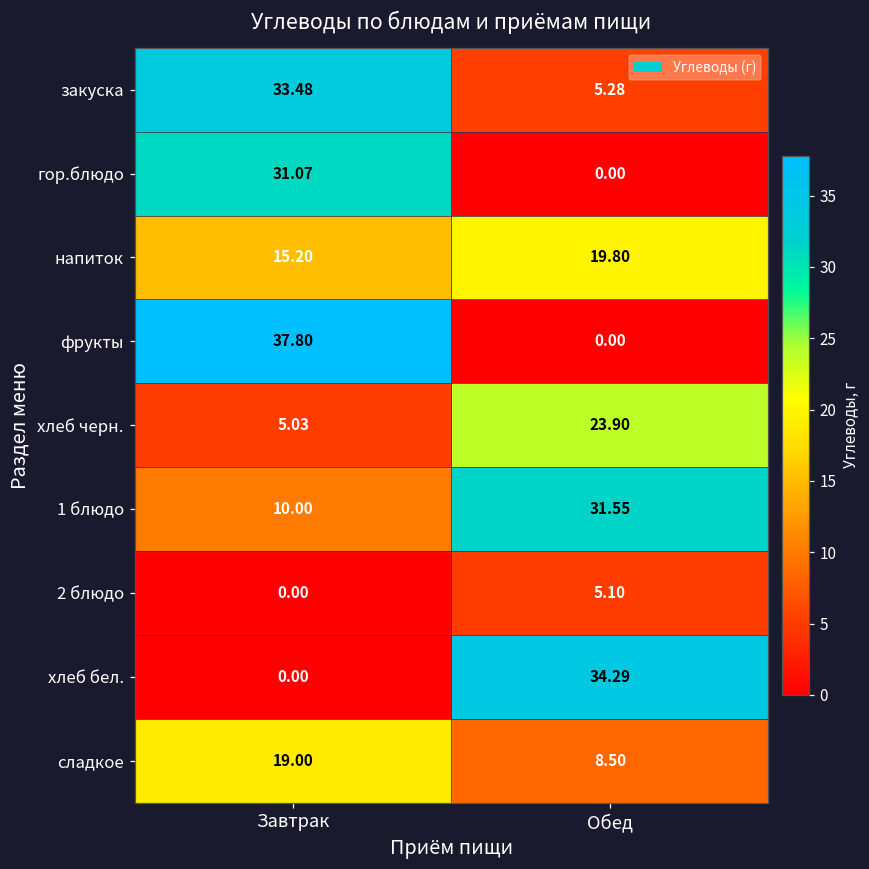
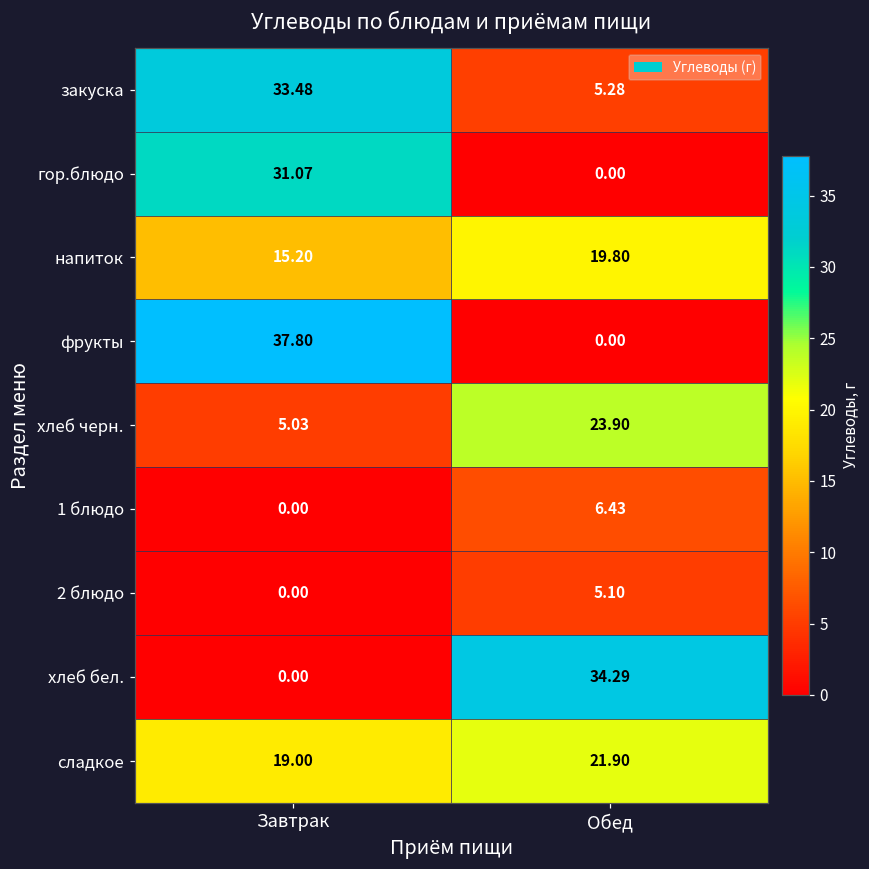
  {
    "закуска": {
      "Завтрак": 33.48,
      "Обед": 5.28
    },
    "гор.блюдо": {
      "Завтрак": 31.07,
      "Обед": 0.00
    },
    "напиток": {
      "Завтрак": 15.20,
      "Обед": 19.80
    },
    "фрукты": {
      "Завтрак": 37.80,
      "Обед": 0.00
    },
    "хлеб черн.": {
      "Завтрак": 5.03,
      "Обед": 23.90
    },
    "1 блюдо": {
-     "Завтрак": 10.00,
-     "Обед": 31.55
+     "Завтрак": 0.00,
+     "Обед": 6.43
    },
    "2 блюдо": {
      "Завтрак": 0.00,
      "Обед": 5.10
    },
    "хлеб бел.": {
      "Завтрак": 0.00,
      "Обед": 34.29
    },
    "сладкое": {
      "Завтрак": 19.00,
-     "Обед": 8.50
+     "Обед": 21.90
    }
  }
